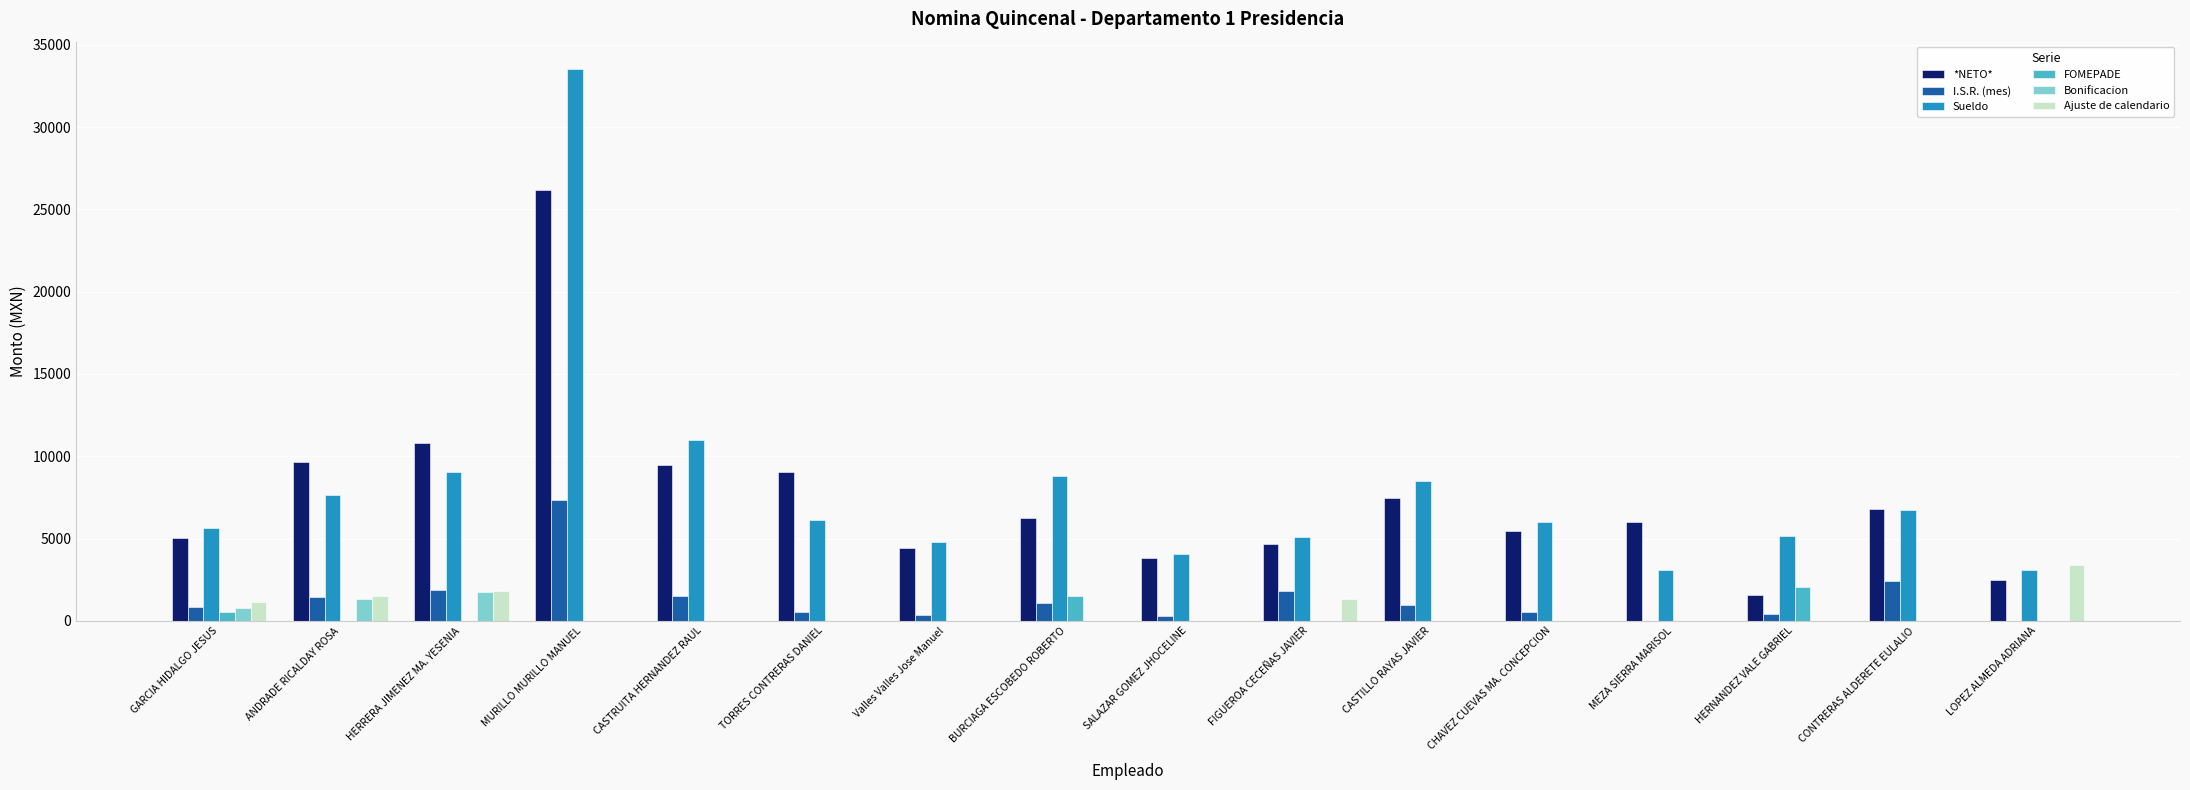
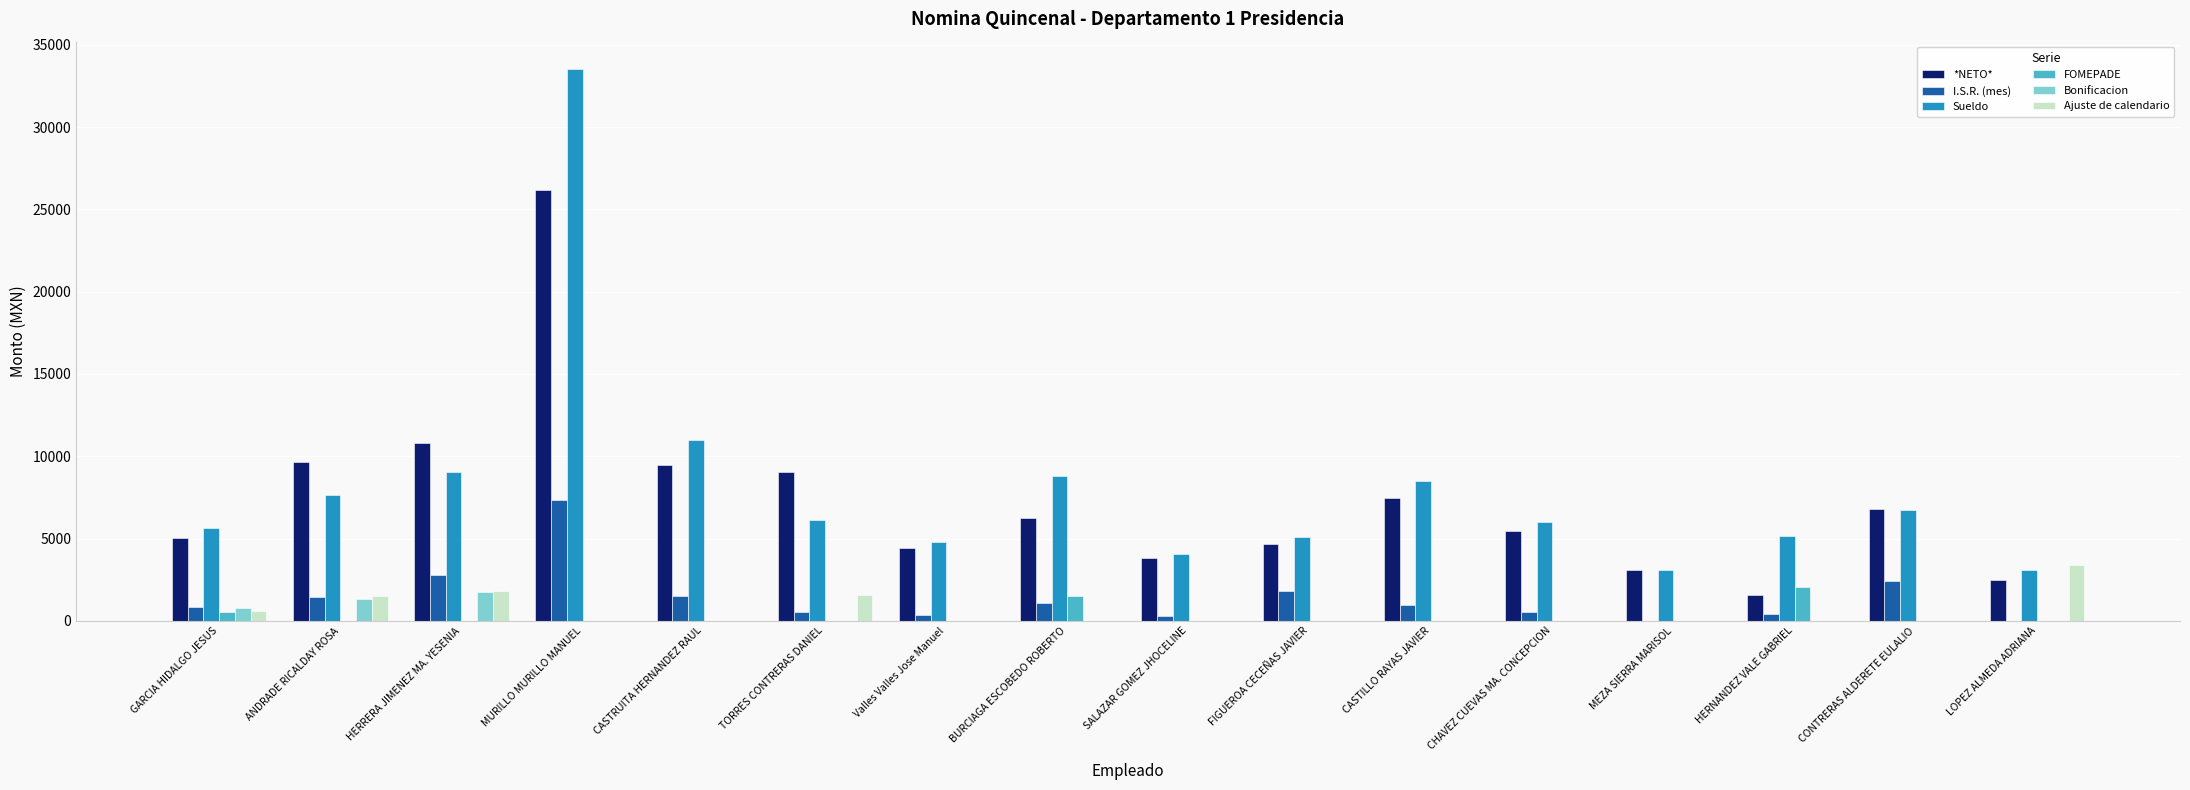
  {
    "*NETO*": {
      "GARCIA HIDALGO JESUS": 5100,
      "ANDRADE RICALDAY ROSA": 9700,
      "HERRERA JIMENEZ MA. YESENIA": 10800,
      "MURILLO MURILLO MANUEL": 26200,
      "CASTRUITA HERNANDEZ RAUL": 9500,
      "TORRES CONTRERAS DANIEL": 9000,
      "Valles Valles Jose Manuel": 4400,
      "BURCIAGA ESCOBEDO ROBERTO": 6200,
      "SALAZAR GOMEZ JHOCELINE": 3800,
      "FIGUEROA CECEÑAS JAVIER": 4700,
      "CASTILLO RAYAS JAVIER": 7500,
      "CHAVEZ CUEVAS MA. CONCEPCION": 5500,
-     "MEZA SIERRA MARISOL": 6000,
+     "MEZA SIERRA MARISOL": 3100,
      "HERNANDEZ VALE GABRIEL": 1600,
      "CONTRERAS ALDERETE EULALIO": 6800,
      "LOPEZ ALMEDA ADRIANA": 2500
    },
    "I.S.R. (mes)": {
      "GARCIA HIDALGO JESUS": 800,
      "ANDRADE RICALDAY ROSA": 1500,
-     "HERRERA JIMENEZ MA. YESENIA": 1900,
+     "HERRERA JIMENEZ MA. YESENIA": 2800,
      "MURILLO MURILLO MANUEL": 7300,
      "CASTRUITA HERNANDEZ RAUL": 1500,
      "TORRES CONTRERAS DANIEL": 500,
      "Valles Valles Jose Manuel": 400,
      "BURCIAGA ESCOBEDO ROBERTO": 1100,
      "SALAZAR GOMEZ JHOCELINE": 300,
      "FIGUEROA CECEÑAS JAVIER": 1800,
      "CASTILLO RAYAS JAVIER": 1000,
      "CHAVEZ CUEVAS MA. CONCEPCION": 500,
      "MEZA SIERRA MARISOL": 0,
      "HERNANDEZ VALE GABRIEL": 400,
      "CONTRERAS ALDERETE EULALIO": 2400,
      "LOPEZ ALMEDA ADRIANA": 0
    },
    "Ajuste de calendario": {
-     "GARCIA HIDALGO JESUS": 1100,
+     "GARCIA HIDALGO JESUS": 600,
      "ANDRADE RICALDAY ROSA": 1500,
      "HERRERA JIMENEZ MA. YESENIA": 1800,
      "MURILLO MURILLO MANUEL": 0,
      "CASTRUITA HERNANDEZ RAUL": 0,
-     "TORRES CONTRERAS DANIEL": 0,
+     "TORRES CONTRERAS DANIEL": 1600,
      "Valles Valles Jose Manuel": 0,
      "BURCIAGA ESCOBEDO ROBERTO": 0,
      "SALAZAR GOMEZ JHOCELINE": 0,
-     "FIGUEROA CECEÑAS JAVIER": 1300,
+     "FIGUEROA CECEÑAS JAVIER": 0,
      "CASTILLO RAYAS JAVIER": 0,
      "CHAVEZ CUEVAS MA. CONCEPCION": 0,
      "MEZA SIERRA MARISOL": 0,
      "HERNANDEZ VALE GABRIEL": 0,
      "CONTRERAS ALDERETE EULALIO": 0,
      "LOPEZ ALMEDA ADRIANA": 3400
    }
  }
